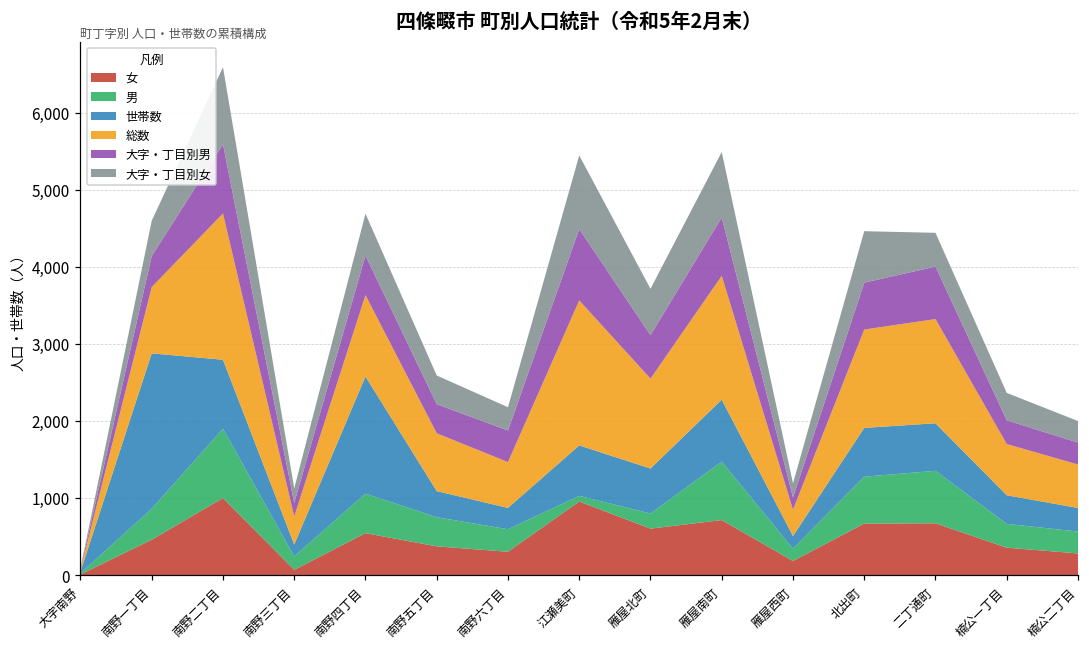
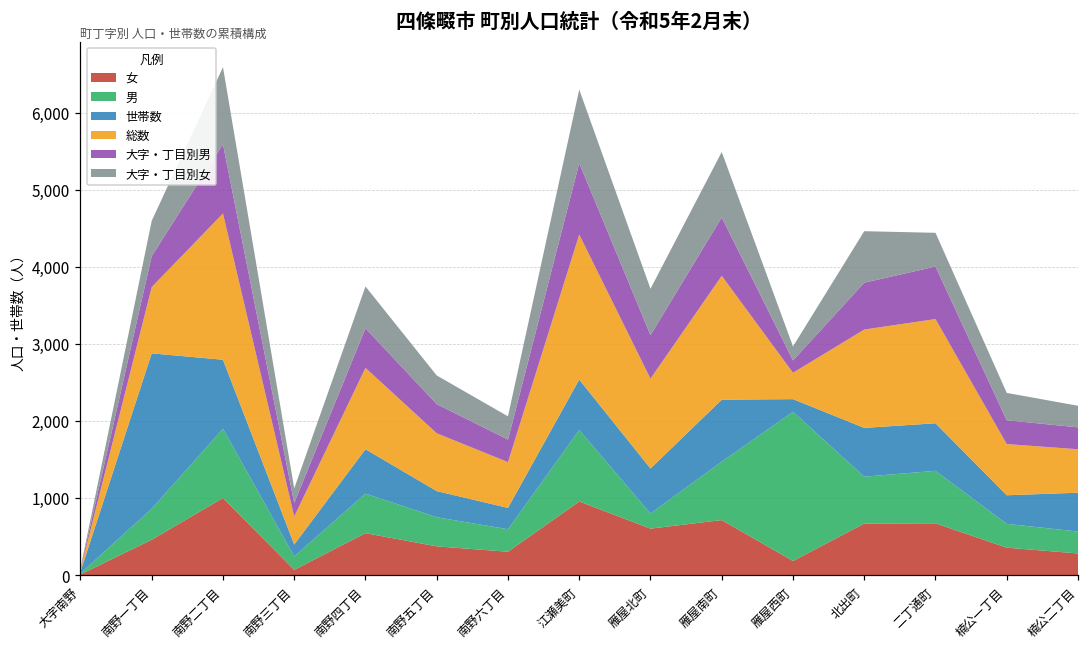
  {
    "女": {
      "南野一丁目": "500",
      "南野二丁目": "1,000",
      "南野三丁目": "100",
      "南野四丁目": "500",
      "南野五丁目": "400",
      "南野六丁目": "300",
      "江瀬美町": "1,000",
      "雁屋北町": "600",
      "雁屋南町": "700",
      "雁屋西町": "200",
      "北出町": "700",
      "二丁通町": "700",
      "楠公一丁目": "400",
      "楠公二丁目": "300"
    },
    "男": {
      "南野一丁目": "400",
      "南野二丁目": "900",
      "南野三丁目": "200",
      "南野四丁目": "500",
      "南野五丁目": "400",
      "南野六丁目": "300",
-     "江瀬美町": "100",
+     "江瀬美町": "900",
      "雁屋北町": "200",
      "雁屋南町": "800",
-     "雁屋西町": "200",
+     "雁屋西町": "1,900",
      "北出町": "600",
      "二丁通町": "700",
      "楠公一丁目": "300",
      "楠公二丁目": "300"
    },
    "世帯数": {
      "南野一丁目": "2,000",
      "南野二丁目": "900",
      "南野三丁目": "200",
-     "南野四丁目": "1,500",
+     "南野四丁目": "600",
      "南野五丁目": "300",
      "南野六丁目": "300",
      "江瀬美町": "700",
      "雁屋北町": "600",
      "雁屋南町": "800",
      "雁屋西町": "200",
      "北出町": "600",
      "二丁通町": "600",
      "楠公一丁目": "400",
-     "楠公二丁目": "300"
+     "楠公二丁目": "500"
    },
    "総数": {
      "南野一丁目": "900",
      "南野二丁目": "1,900",
      "南野三丁目": "400",
      "南野四丁目": "1,100",
      "南野五丁目": "800",
      "南野六丁目": "600",
      "江瀬美町": "1,900",
      "雁屋北町": "1,200",
      "雁屋南町": "1,600",
      "雁屋西町": "300",
      "北出町": "1,300",
      "二丁通町": "1,400",
      "楠公一丁目": "700",
      "楠公二丁目": "600"
    },
    "大字・丁目別男": {
      "南野一丁目": "400",
      "南野二丁目": "900",
      "南野三丁目": "200",
      "南野四丁目": "500",
      "南野五丁目": "400",
-     "南野六丁目": "400",
+     "南野六丁目": "300",
      "江瀬美町": "900",
      "雁屋北町": "600",
      "雁屋南町": "800",
      "雁屋西町": "200",
      "北出町": "600",
      "二丁通町": "700",
      "楠公一丁目": "300",
      "楠公二丁目": "300"
    },
    "大字・丁目別女": {
      "南野一丁目": "500",
      "南野二丁目": "1,000",
      "南野三丁目": "200",
      "南野四丁目": "500",
      "南野五丁目": "400",
      "南野六丁目": "300",
      "江瀬美町": "1,000",
      "雁屋北町": "600",
      "雁屋南町": "800",
      "雁屋西町": "200",
      "北出町": "700",
      "二丁通町": "400",
      "楠公一丁目": "400",
      "楠公二丁目": "300"
    }
  }
